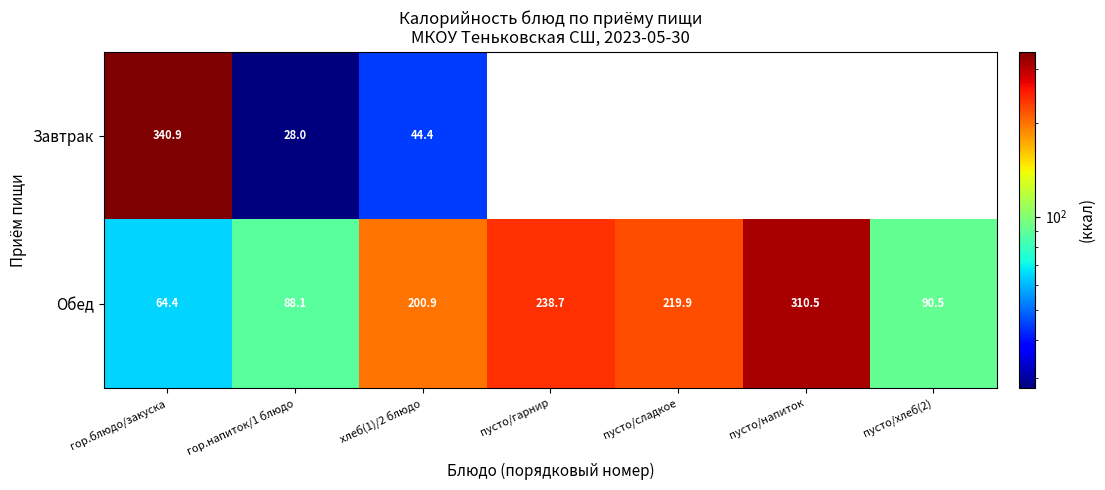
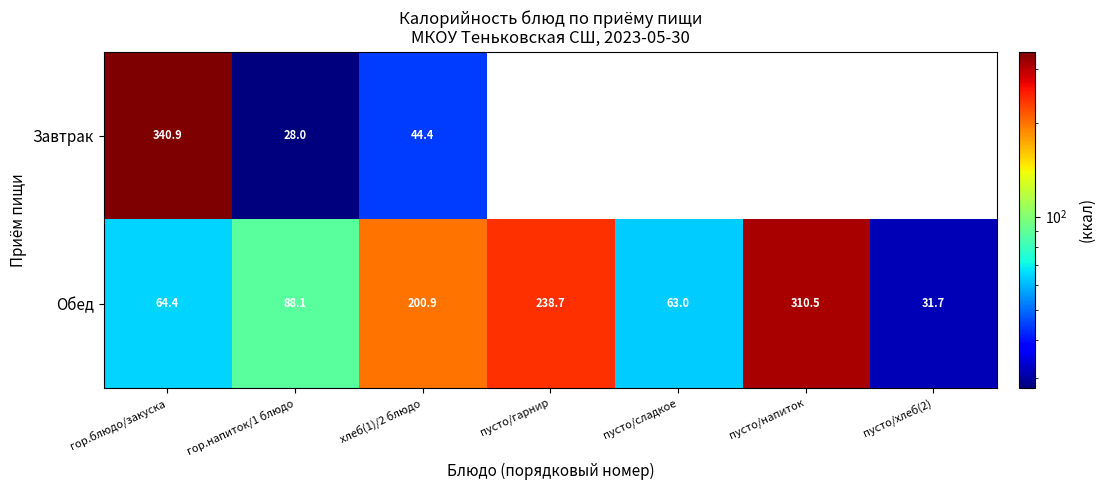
  {
    "Завтрак": {
      "гор.блюдо/закуска": 340.9,
      "гор.напиток/1 блюдо": 28.0,
      "хлеб(1)/2 блюдо": 44.4
    },
    "Обед": {
      "гор.блюдо/закуска": 64.4,
      "гор.напиток/1 блюдо": 88.1,
      "хлеб(1)/2 блюдо": 200.9,
      "пусто/гарнир": 238.7,
-     "пусто/сладкое": 219.9,
+     "пусто/сладкое": 63.0,
      "пусто/напиток": 310.5,
-     "пусто/хлеб(2)": 90.5
+     "пусто/хлеб(2)": 31.7
    }
  }
